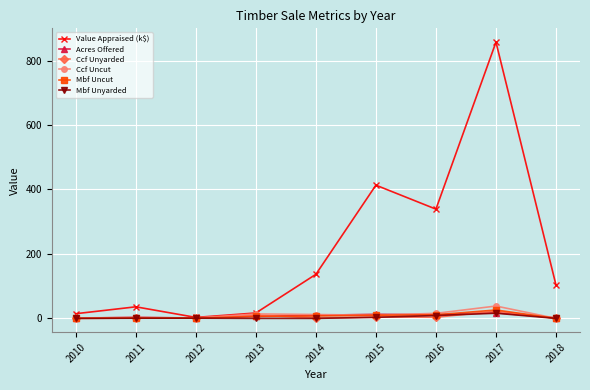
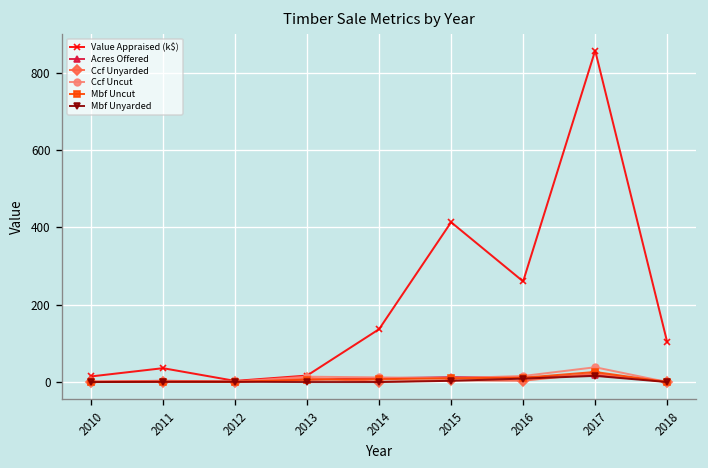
  {
    "Value Appraised (k$)": {
      "2010": 10,
      "2011": 40,
      "2014": 140,
      "2015": 410,
-     "2016": 340,
+     "2016": 260,
      "2017": 860,
      "2018": 100
    }
  }
